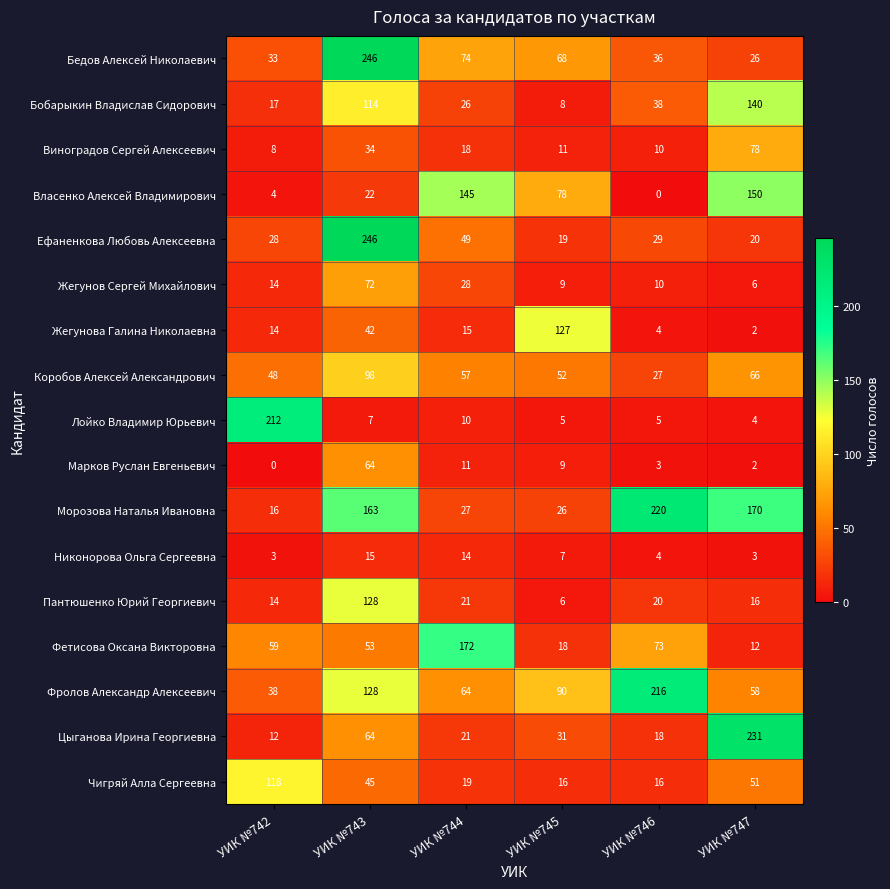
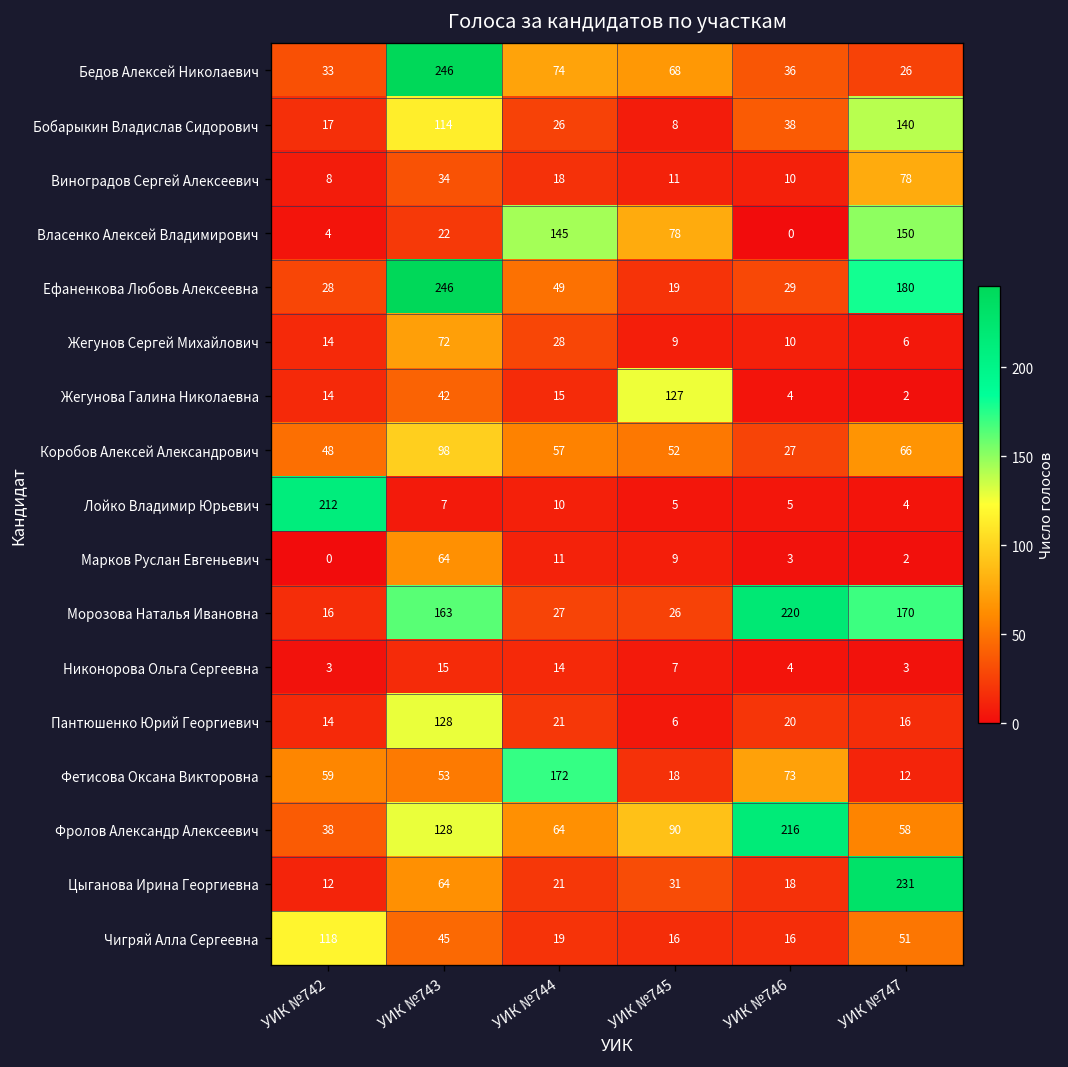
  {
    "Бедов Алексей Николаевич": {
      "УИК №742": 33,
      "УИК №743": 246,
      "УИК №744": 74,
      "УИК №745": 68,
      "УИК №746": 36,
      "УИК №747": 26
    },
    "Бобарыкин Владислав Сидорович": {
      "УИК №742": 17,
      "УИК №743": 114,
      "УИК №744": 26,
      "УИК №745": 8,
      "УИК №746": 38,
      "УИК №747": 140
    },
    "Виноградов Сергей Алексеевич": {
      "УИК №742": 8,
      "УИК №743": 34,
      "УИК №744": 18,
      "УИК №745": 11,
      "УИК №746": 10,
      "УИК №747": 78
    },
    "Власенко Алексей Владимирович": {
      "УИК №742": 4,
      "УИК №743": 22,
      "УИК №744": 145,
      "УИК №745": 78,
      "УИК №746": 0,
      "УИК №747": 150
    },
    "Ефаненкова Любовь Алексеевна": {
      "УИК №742": 28,
      "УИК №743": 246,
      "УИК №744": 49,
      "УИК №745": 19,
      "УИК №746": 29,
-     "УИК №747": 20
+     "УИК №747": 180
    },
    "Жегунов Сергей Михайлович": {
      "УИК №742": 14,
      "УИК №743": 72,
      "УИК №744": 28,
      "УИК №745": 9,
      "УИК №746": 10,
      "УИК №747": 6
    },
    "Жегунова Галина Николаевна": {
      "УИК №742": 14,
      "УИК №743": 42,
      "УИК №744": 15,
      "УИК №745": 127,
      "УИК №746": 4,
      "УИК №747": 2
    },
    "Коробов Алексей Александрович": {
      "УИК №742": 48,
      "УИК №743": 98,
      "УИК №744": 57,
      "УИК №745": 52,
      "УИК №746": 27,
      "УИК №747": 66
    },
    "Лойко Владимир Юрьевич": {
      "УИК №742": 212,
      "УИК №743": 7,
      "УИК №744": 10,
      "УИК №745": 5,
      "УИК №746": 5,
      "УИК №747": 4
    },
    "Марков Руслан Евгеньевич": {
      "УИК №742": 0,
      "УИК №743": 64,
      "УИК №744": 11,
      "УИК №745": 9,
      "УИК №746": 3,
      "УИК №747": 2
    },
    "Морозова Наталья Ивановна": {
      "УИК №742": 16,
      "УИК №743": 163,
      "УИК №744": 27,
      "УИК №745": 26,
      "УИК №746": 220,
      "УИК №747": 170
    },
    "Никонорова Ольга Сергеевна": {
      "УИК №742": 3,
      "УИК №743": 15,
      "УИК №744": 14,
      "УИК №745": 7,
      "УИК №746": 4,
      "УИК №747": 3
    },
    "Пантюшенко Юрий Георгиевич": {
      "УИК №742": 14,
      "УИК №743": 128,
      "УИК №744": 21,
      "УИК №745": 6,
      "УИК №746": 20,
      "УИК №747": 16
    },
    "Фетисова Оксана Викторовна": {
      "УИК №742": 59,
      "УИК №743": 53,
      "УИК №744": 172,
      "УИК №745": 18,
      "УИК №746": 73,
      "УИК №747": 12
    },
    "Фролов Александр Алексеевич": {
      "УИК №742": 38,
      "УИК №743": 128,
      "УИК №744": 64,
      "УИК №745": 90,
      "УИК №746": 216,
      "УИК №747": 58
    },
    "Цыганова Ирина Георгиевна": {
      "УИК №742": 12,
      "УИК №743": 64,
      "УИК №744": 21,
      "УИК №745": 31,
      "УИК №746": 18,
      "УИК №747": 231
    },
    "Чигряй Алла Сергеевна": {
      "УИК №742": 118,
      "УИК №743": 45,
      "УИК №744": 19,
      "УИК №745": 16,
      "УИК №746": 16,
      "УИК №747": 51
    }
  }
